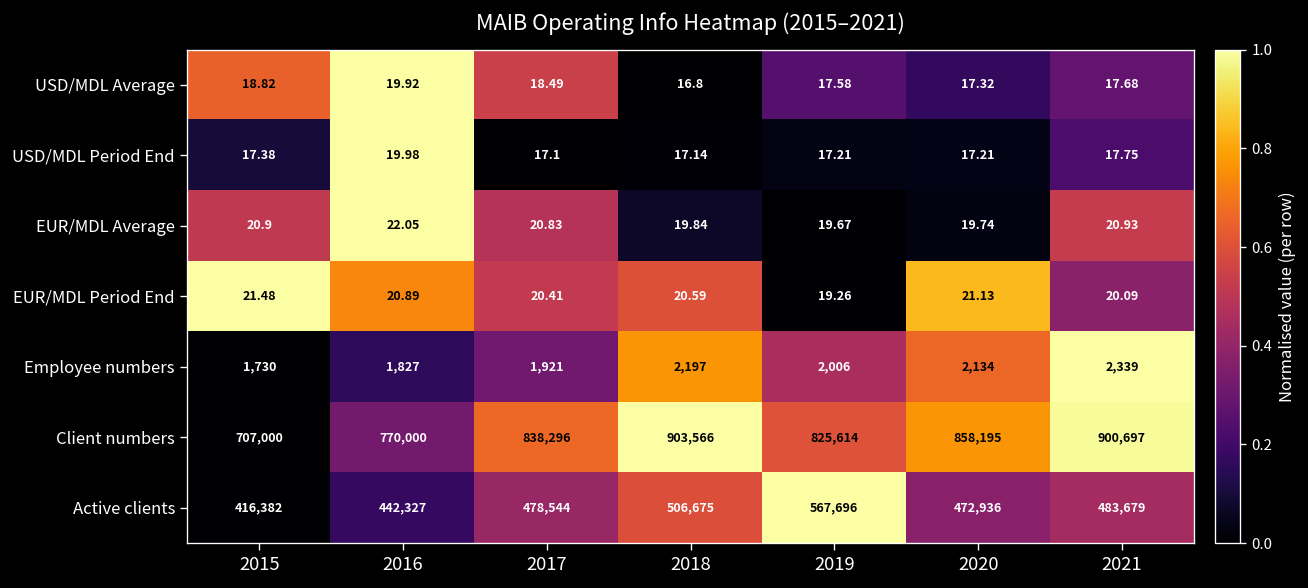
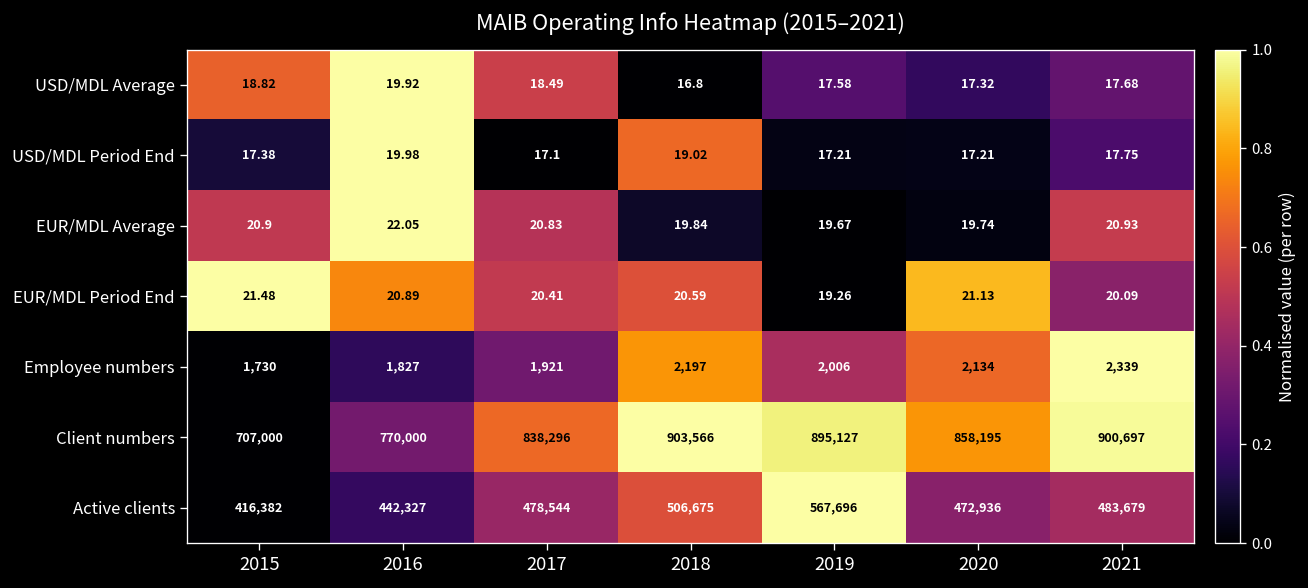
  {
    "USD/MDL Average": {
      "2015": "18.82",
      "2016": "19.92",
      "2017": "18.49",
      "2018": "16.8",
      "2019": "17.58",
      "2020": "17.32",
      "2021": "17.68"
    },
    "USD/MDL Period End": {
      "2015": "17.38",
      "2016": "19.98",
      "2017": "17.1",
-     "2018": "17.14",
+     "2018": "19.02",
      "2019": "17.21",
      "2020": "17.21",
      "2021": "17.75"
    },
    "EUR/MDL Average": {
      "2015": "20.9",
      "2016": "22.05",
      "2017": "20.83",
      "2018": "19.84",
      "2019": "19.67",
      "2020": "19.74",
      "2021": "20.93"
    },
    "EUR/MDL Period End": {
      "2015": "21.48",
      "2016": "20.89",
      "2017": "20.41",
      "2018": "20.59",
      "2019": "19.26",
      "2020": "21.13",
      "2021": "20.09"
    },
    "Employee numbers": {
      "2015": "1,730",
      "2016": "1,827",
      "2017": "1,921",
      "2018": "2,197",
      "2019": "2,006",
      "2020": "2,134",
      "2021": "2,339"
    },
    "Client numbers": {
      "2015": "707,000",
      "2016": "770,000",
      "2017": "838,296",
      "2018": "903,566",
-     "2019": "825,614",
+     "2019": "895,127",
      "2020": "858,195",
      "2021": "900,697"
    },
    "Active clients": {
      "2015": "416,382",
      "2016": "442,327",
      "2017": "478,544",
      "2018": "506,675",
      "2019": "567,696",
      "2020": "472,936",
      "2021": "483,679"
    }
  }
